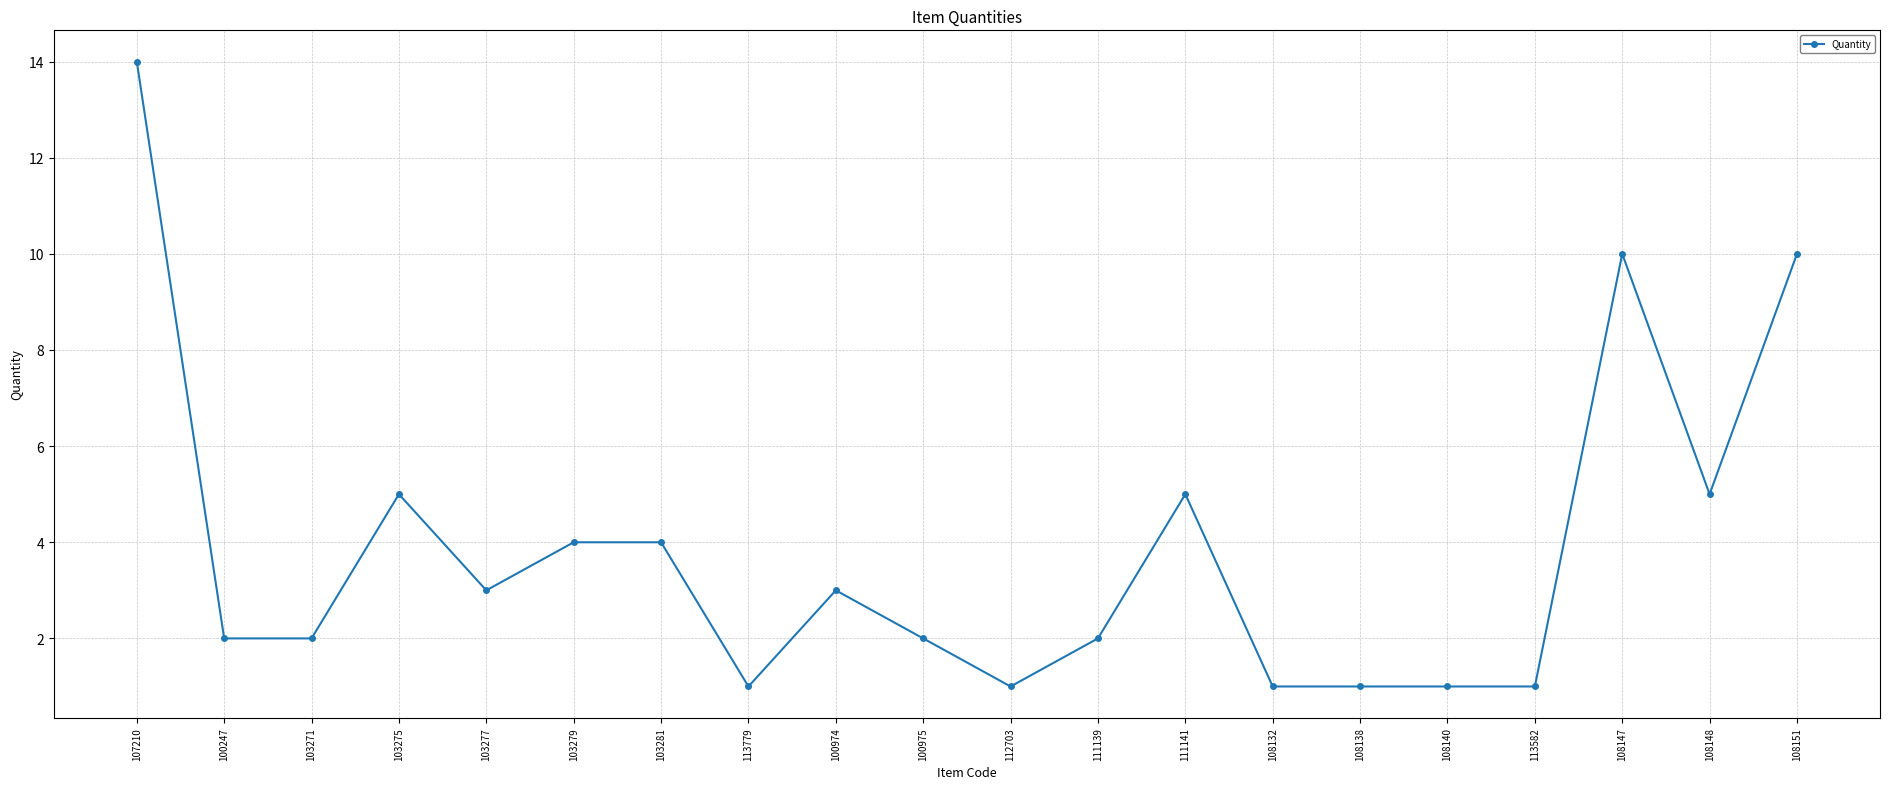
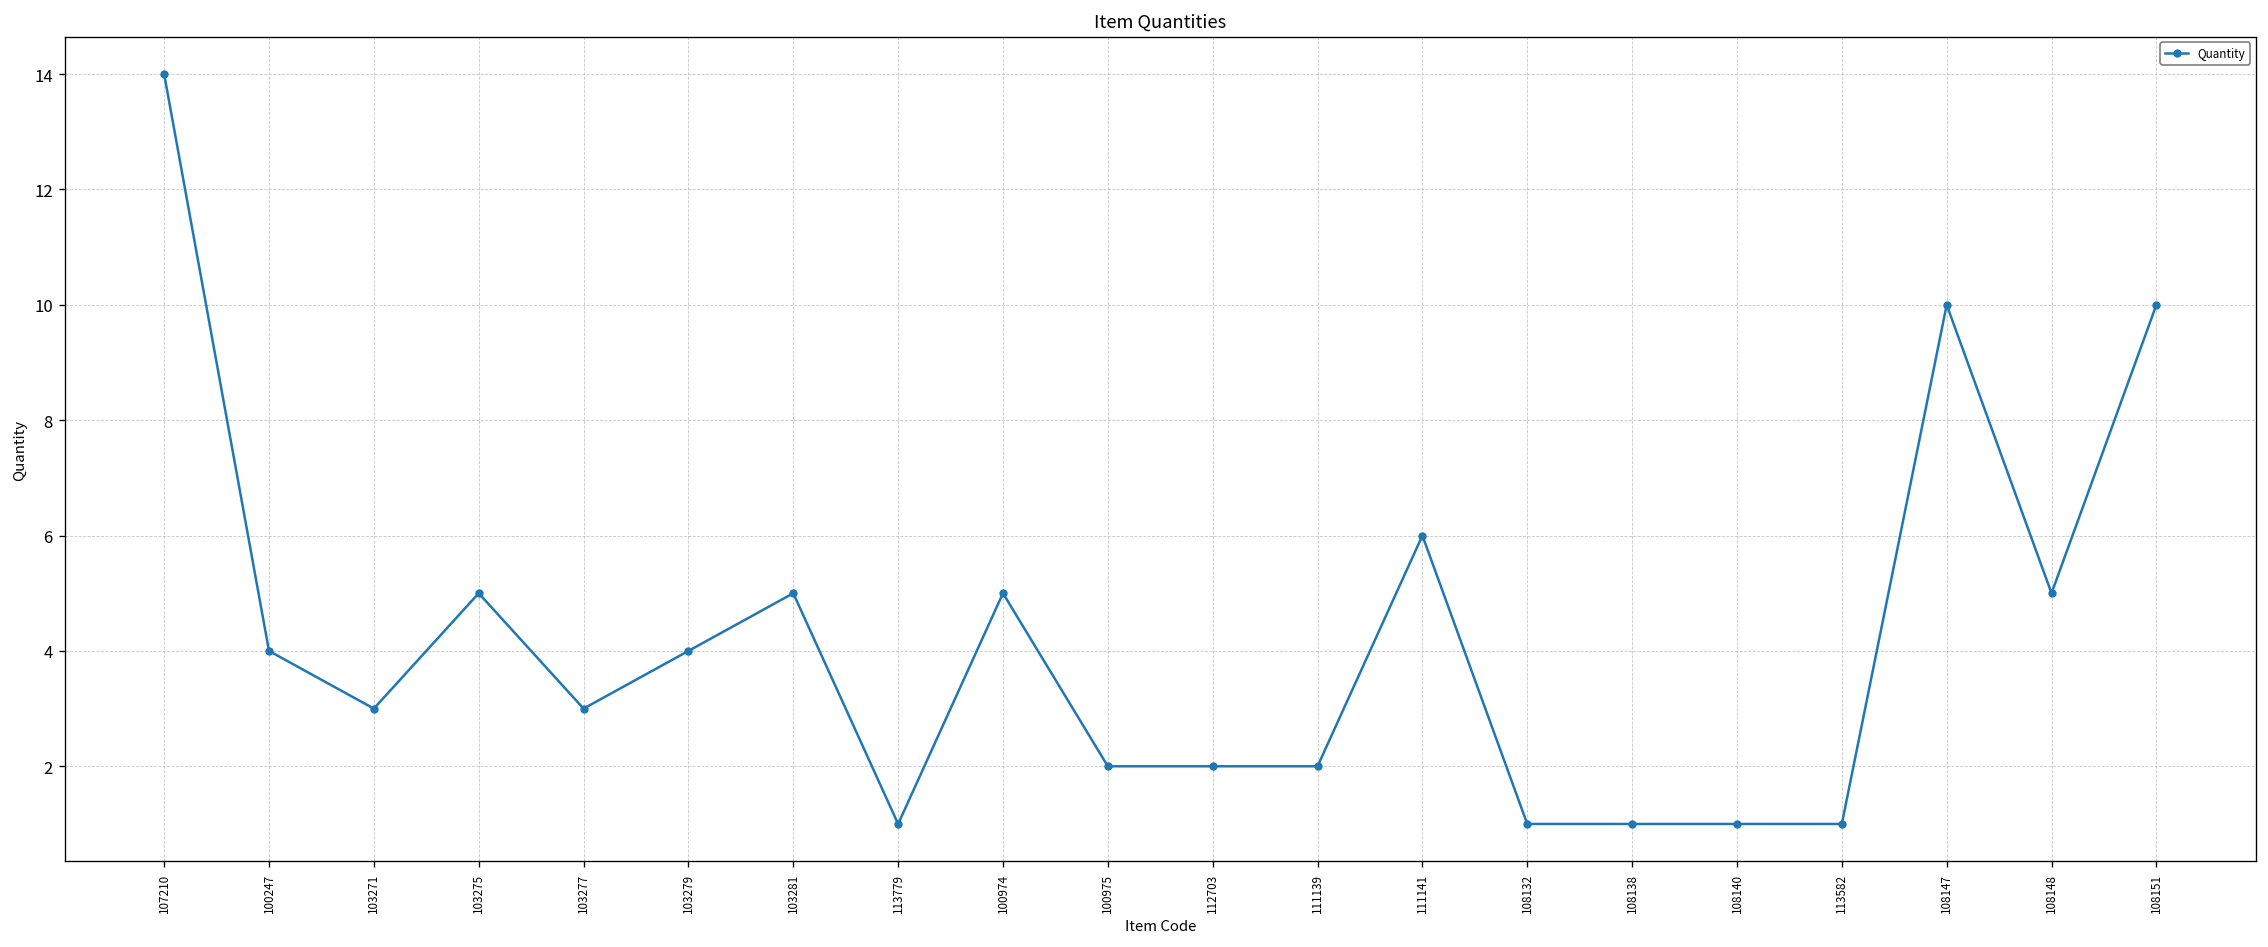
  {
    "107210": 14,
-   "100247": 2,
-   "103271": 2,
+   "100247": 4,
+   "103271": 3,
    "103275": 5,
    "103277": 3,
    "103279": 4,
-   "103281": 4,
+   "103281": 5,
    "113779": 1,
-   "100974": 3,
+   "100974": 5,
    "100975": 2,
-   "112703": 1,
+   "112703": 2,
    "111139": 2,
-   "111141": 5,
+   "111141": 6,
    "108132": 1,
    "108138": 1,
    "108140": 1,
    "113582": 1,
    "108147": 10,
    "108148": 5,
    "108151": 10
  }
